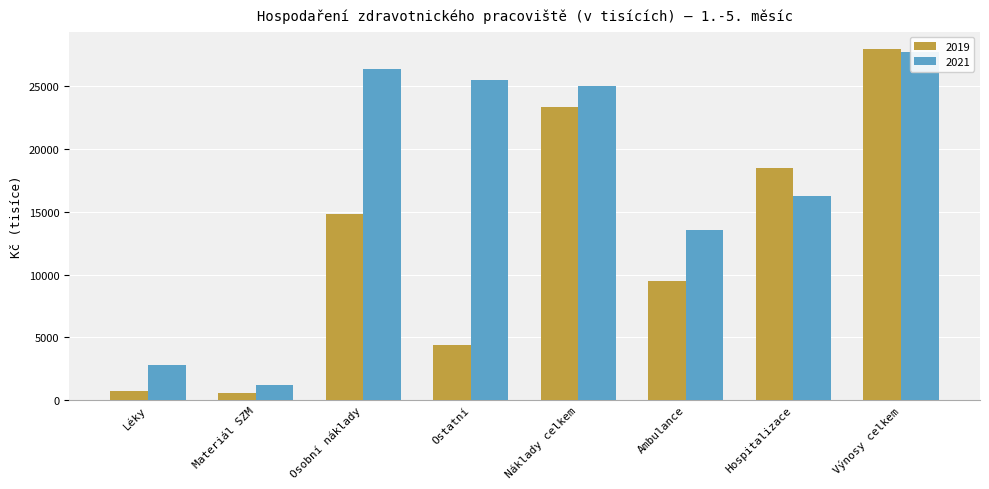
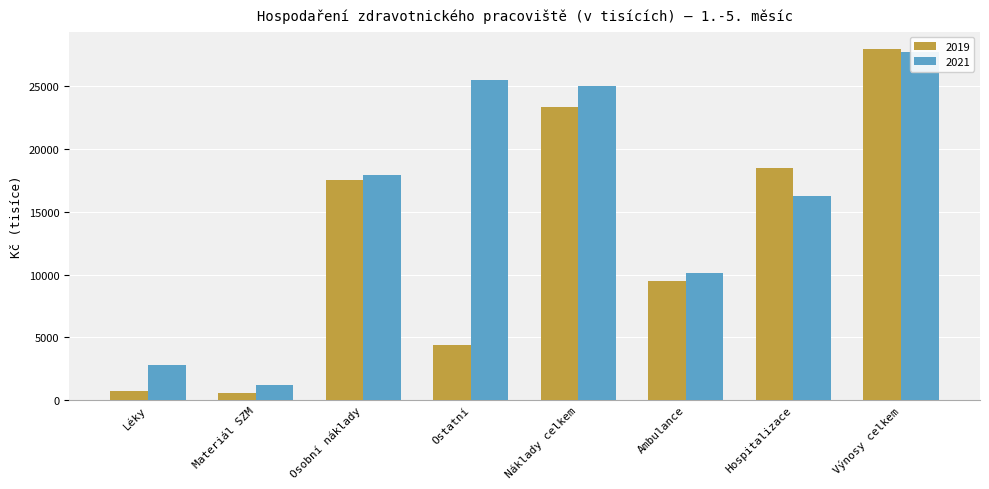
  {
    "2019": {
      "Léky": 700,
      "Materiál SZM": 600,
-     "Osobní náklady": 14800,
+     "Osobní náklady": 17600,
      "Ostatní": 4400,
      "Náklady celkem": 23300,
      "Ambulance": 9400,
      "Hospitalizace": 18500,
      "Výnosy celkem": 28000
    },
    "2021": {
      "Léky": 2700,
      "Materiál SZM": 1200,
-     "Osobní náklady": 26400,
+     "Osobní náklady": 17900,
      "Ostatní": 25500,
      "Náklady celkem": 25000,
-     "Ambulance": 13600,
+     "Ambulance": 10200,
      "Hospitalizace": 16300
    }
  }
